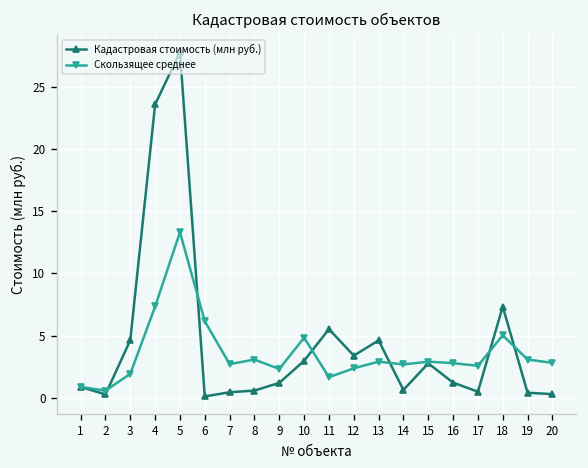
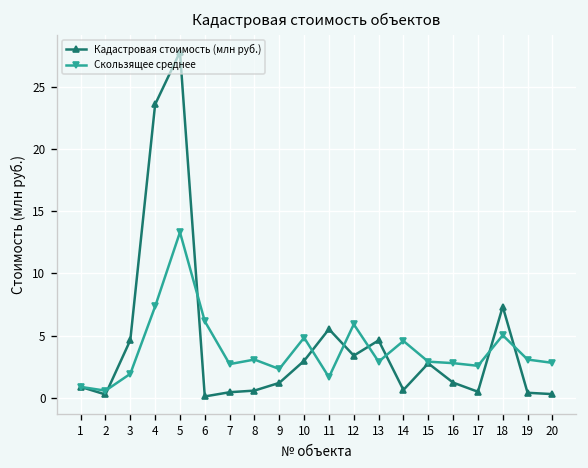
  {
    "Кадастровая стоимость (млн руб.)": {
      "2": 0.3,
      "3": 4.6,
      "4": 23.6,
      "6": 0.1,
      "7": 0.5,
      "8": 0.6,
      "9": 1.2,
      "10": 3.0,
      "11": 5.5,
      "12": 3.4,
      "13": 4.6,
      "14": 0.6,
      "16": 1.2,
      "17": 0.5,
      "18": 7.3,
      "19": 0.4,
      "20": 0.3
    },
    "Скользящее среднее": {
      "2": 0.6,
      "3": 1.9,
      "4": 7.4,
      "5": 13.3,
      "6": 6.2,
      "7": 2.7,
      "8": 3.1,
      "9": 2.3,
      "10": 4.8,
      "11": 1.7,
-     "12": 2.4,
+     "12": 5.9,
      "13": 2.9,
-     "14": 2.7,
+     "14": 4.6,
      "16": 2.8,
      "17": 2.6,
      "18": 5.0,
      "19": 3.1,
      "20": 2.8
    }
  }
